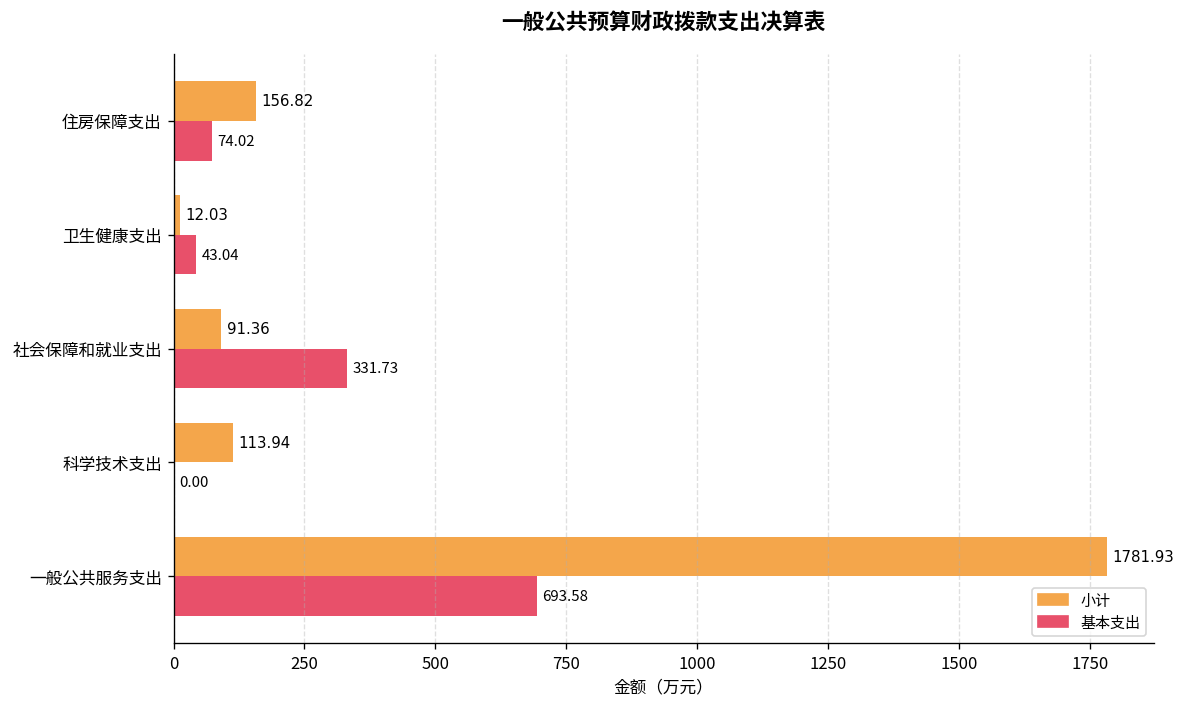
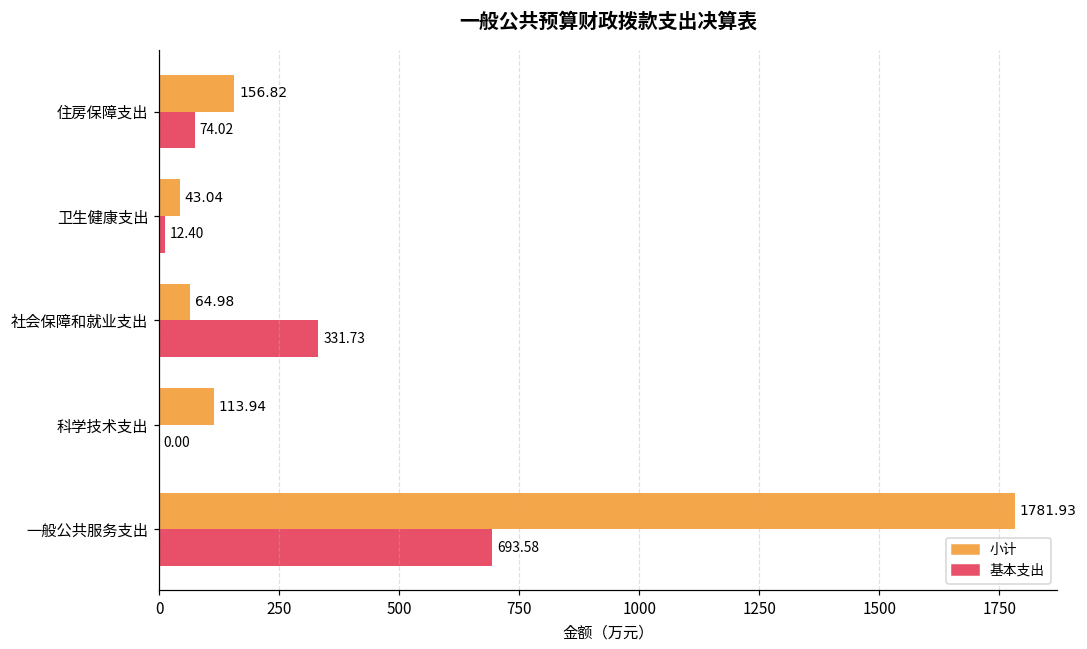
  {
    "小计": {
      "住房保障支出": 156.82,
-     "卫生健康支出": 12.03,
-     "社会保障和就业支出": 91.36,
+     "卫生健康支出": 43.04,
+     "社会保障和就业支出": 64.98,
      "科学技术支出": 113.94,
      "一般公共服务支出": 1781.93
    },
    "基本支出": {
      "住房保障支出": 74.02,
-     "卫生健康支出": 43.04,
+     "卫生健康支出": 12.40,
      "社会保障和就业支出": 331.73,
      "科学技术支出": 0.00,
      "一般公共服务支出": 693.58
    }
  }
